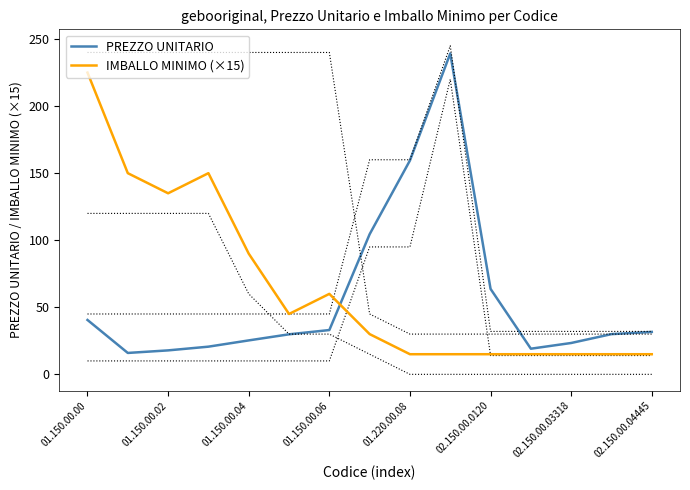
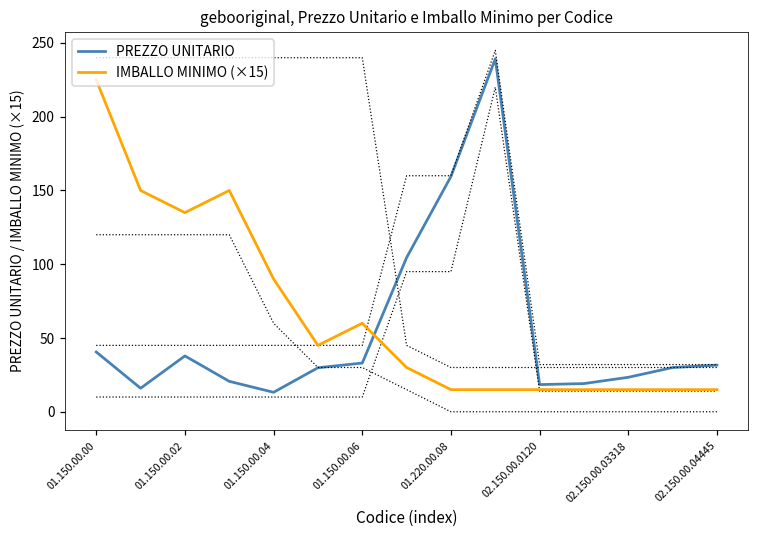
  {
    "PREZZO UNITARIO": {
      "01.150.00.00": 41,
-     "01.150.00.02": 18,
-     "01.150.00.04": 25,
+     "01.150.00.02": 38,
+     "01.150.00.04": 13,
      "01.150.00.06": 33,
-     "02.150.00.0120": 64,
+     "02.150.00.0120": 18,
      "02.150.00.03318": 23
    },
    "IMBALLO MINIMO (×15)": {
      "01.150.00.02": 135,
      "01.150.00.04": 90,
      "01.150.00.06": 60,
      "01.220.00.08": 15
    }
  }
